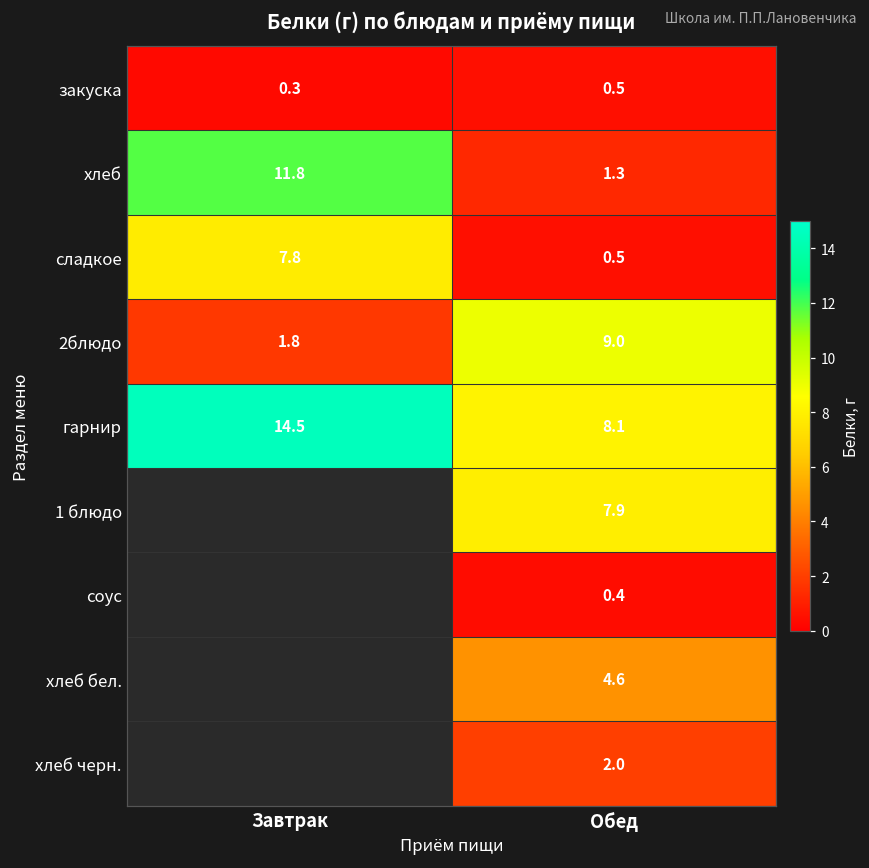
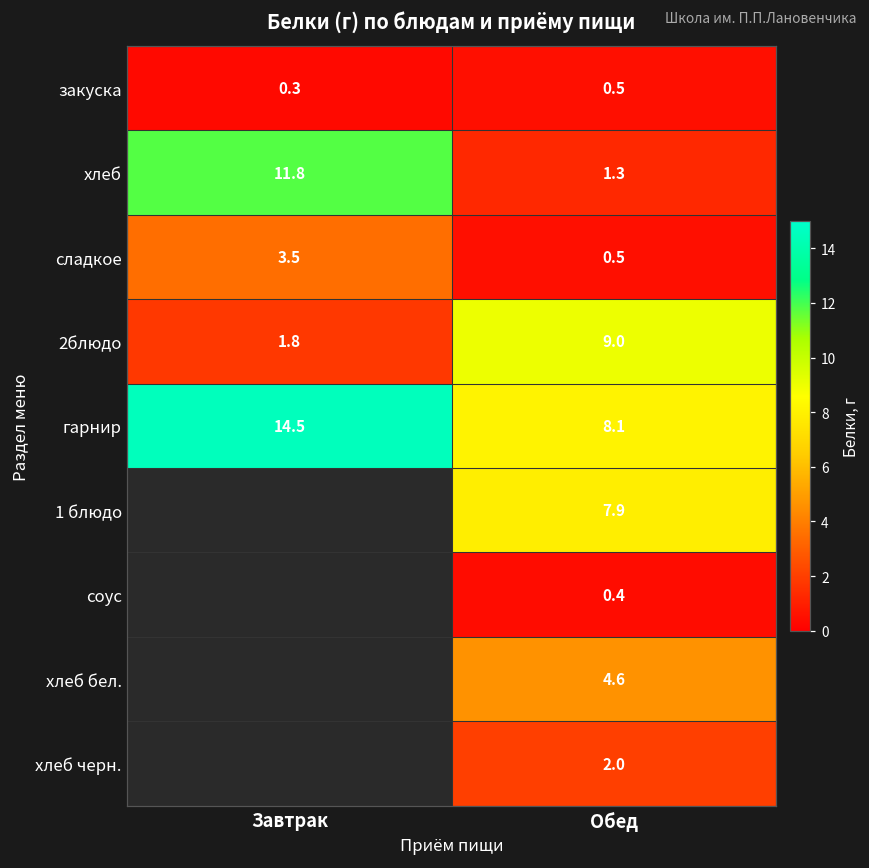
  {
    "закуска": {
      "Завтрак": 0.3,
      "Обед": 0.5
    },
    "хлеб": {
      "Завтрак": 11.8,
      "Обед": 1.3
    },
    "сладкое": {
-     "Завтрак": 7.8,
+     "Завтрак": 3.5,
      "Обед": 0.5
    },
    "2блюдо": {
      "Завтрак": 1.8,
      "Обед": 9.0
    },
    "гарнир": {
      "Завтрак": 14.5,
      "Обед": 8.1
    },
    "1 блюдо": {
      "Обед": 7.9
    },
    "соус": {
      "Обед": 0.4
    },
    "хлеб бел.": {
      "Обед": 4.6
    },
    "хлеб черн.": {
      "Обед": 2.0
    }
  }
